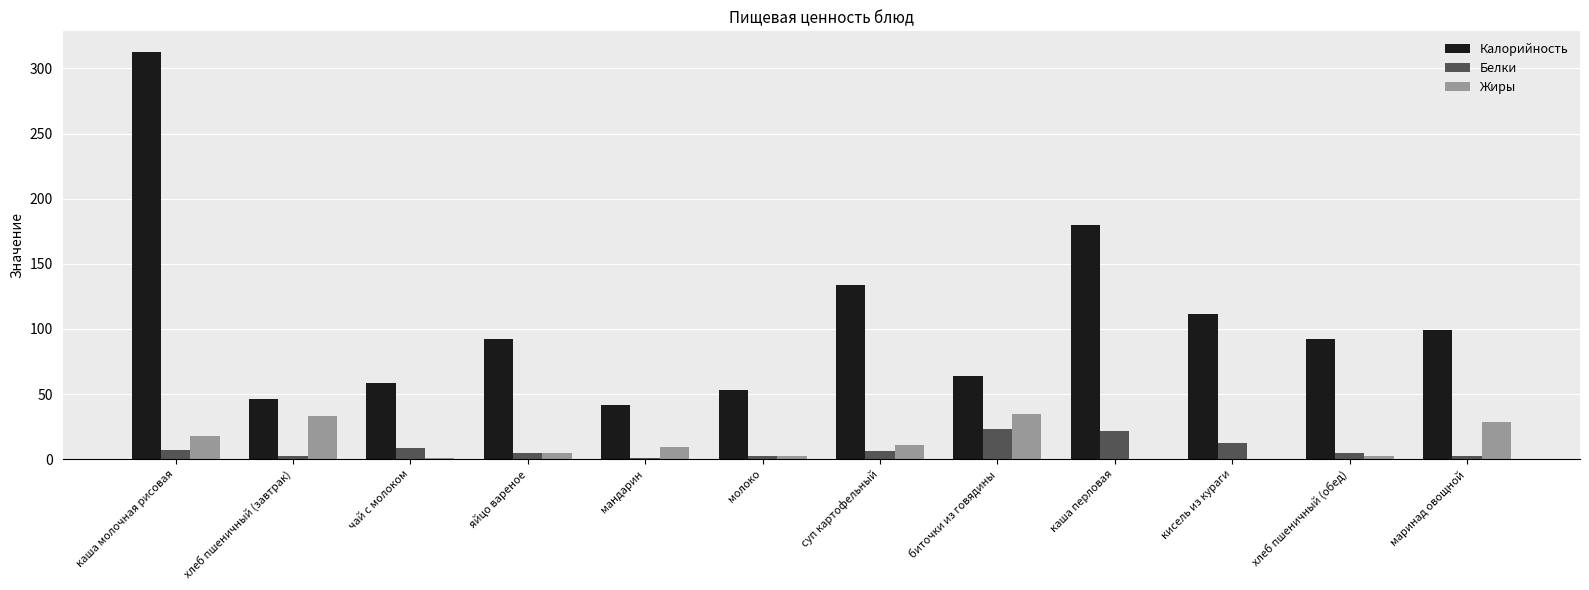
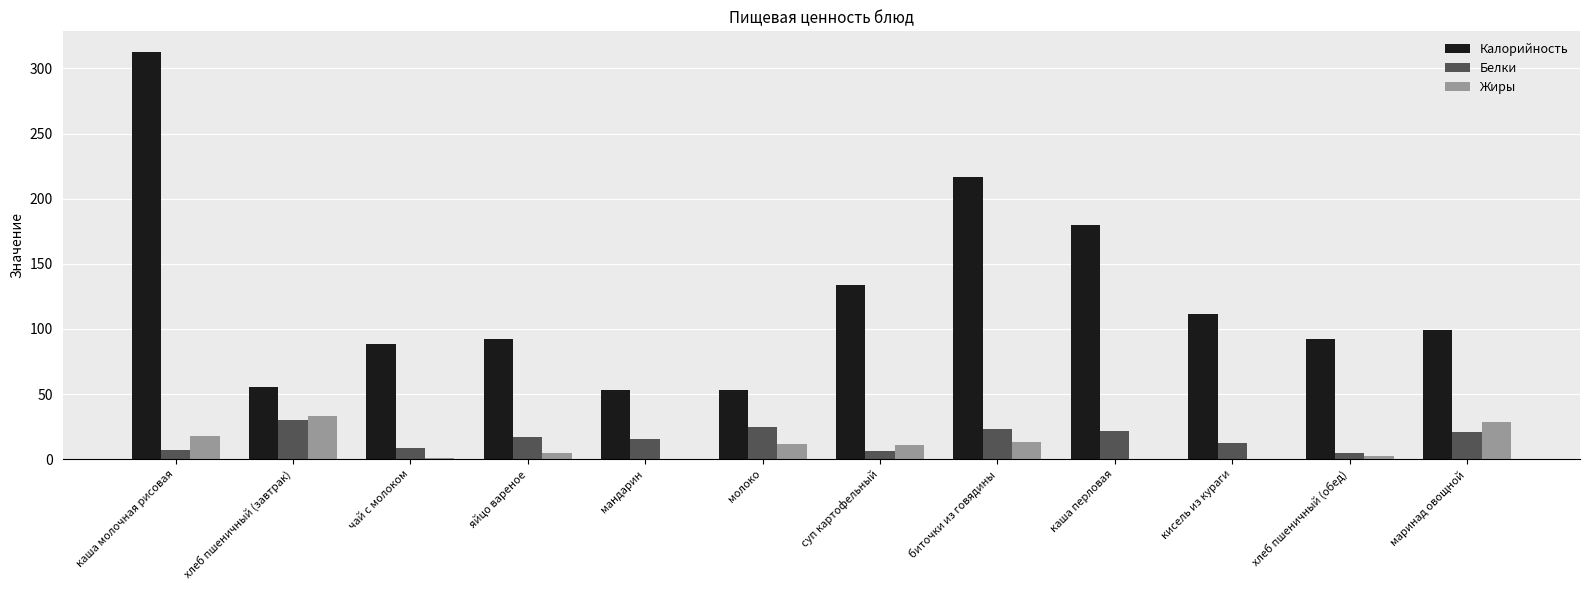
  {
    "Калорийность": {
      "каша молочная рисовая": 313,
-     "хлеб пшеничный (завтрак)": 46,
-     "чай с молоком": 58,
+     "хлеб пшеничный (завтрак)": 56,
+     "чай с молоком": 88,
      "яйцо вареное": 92,
-     "мандарин": 42,
+     "мандарин": 53,
      "молоко": 53,
      "суп картофельный": 134,
-     "биточки из говядины": 64,
+     "биточки из говядины": 217,
      "каша перловая": 180,
      "кисель из кураги": 111,
      "хлеб пшеничный (обед)": 92,
      "маринад овощной": 99
    },
    "Белки": {
      "каша молочная рисовая": 7,
-     "хлеб пшеничный (завтрак)": 2,
+     "хлеб пшеничный (завтрак)": 30,
      "чай с молоком": 9,
-     "яйцо вареное": 5,
-     "мандарин": 1,
-     "молоко": 3,
+     "яйцо вареное": 17,
+     "мандарин": 15,
+     "молоко": 25,
      "суп картофельный": 6,
      "биточки из говядины": 23,
      "каша перловая": 21,
      "кисель из кураги": 12,
      "хлеб пшеничный (обед)": 4,
-     "маринад овощной": 2
+     "маринад овощной": 21
    },
    "Жиры": {
      "каша молочная рисовая": 18,
      "хлеб пшеничный (завтрак)": 33,
      "яйцо вареное": 5,
-     "мандарин": 9,
-     "молоко": 3,
+     "мандарин": 0,
+     "молоко": 12,
      "суп картофельный": 11,
-     "биточки из говядины": 35,
+     "биточки из говядины": 13,
      "кисель из кураги": 0,
      "хлеб пшеничный (обед)": 3,
      "маринад овощной": 29
    }
  }
